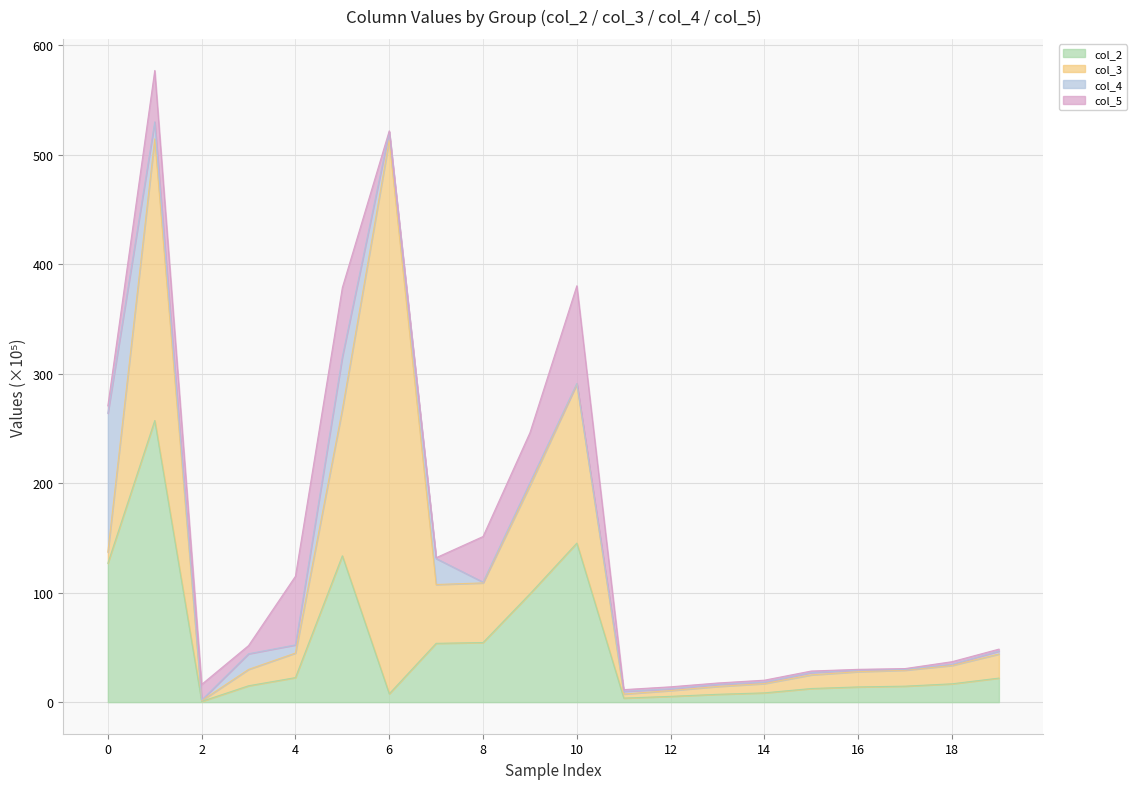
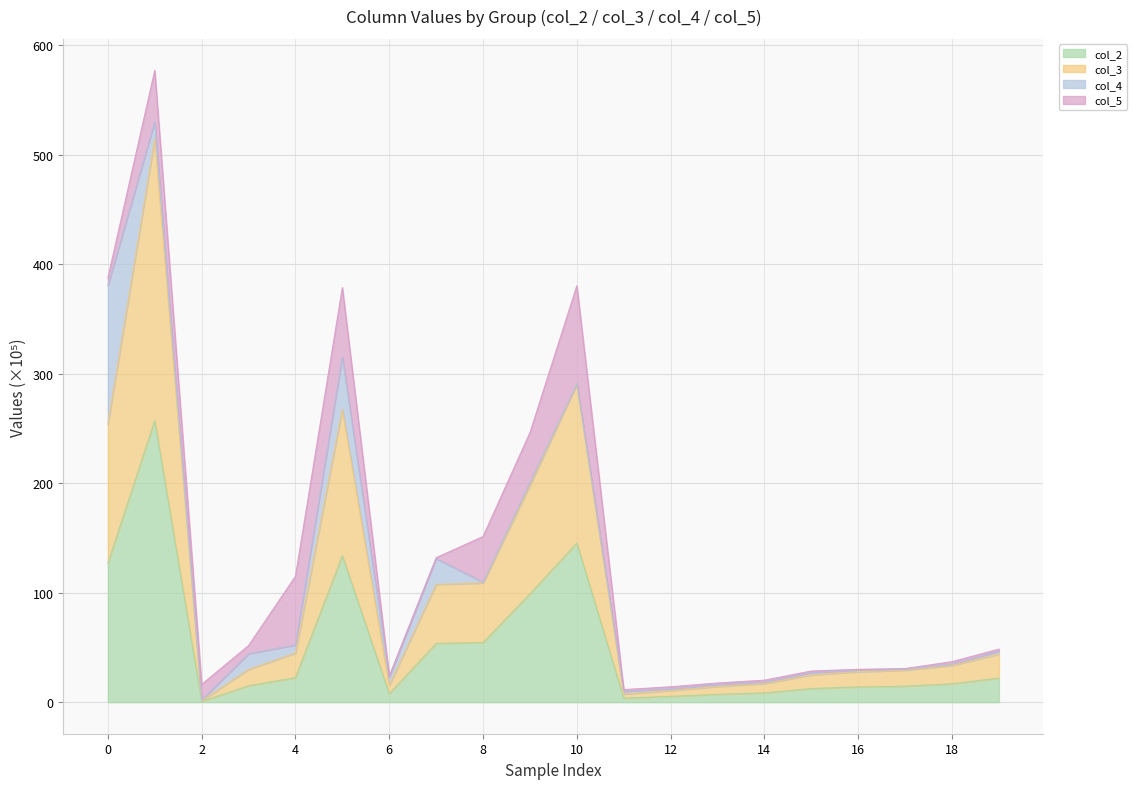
  {
    "col_3": {
-     "0": 10,
-     "6": 506
+     "0": 127,
+     "6": 8
    }
  }
